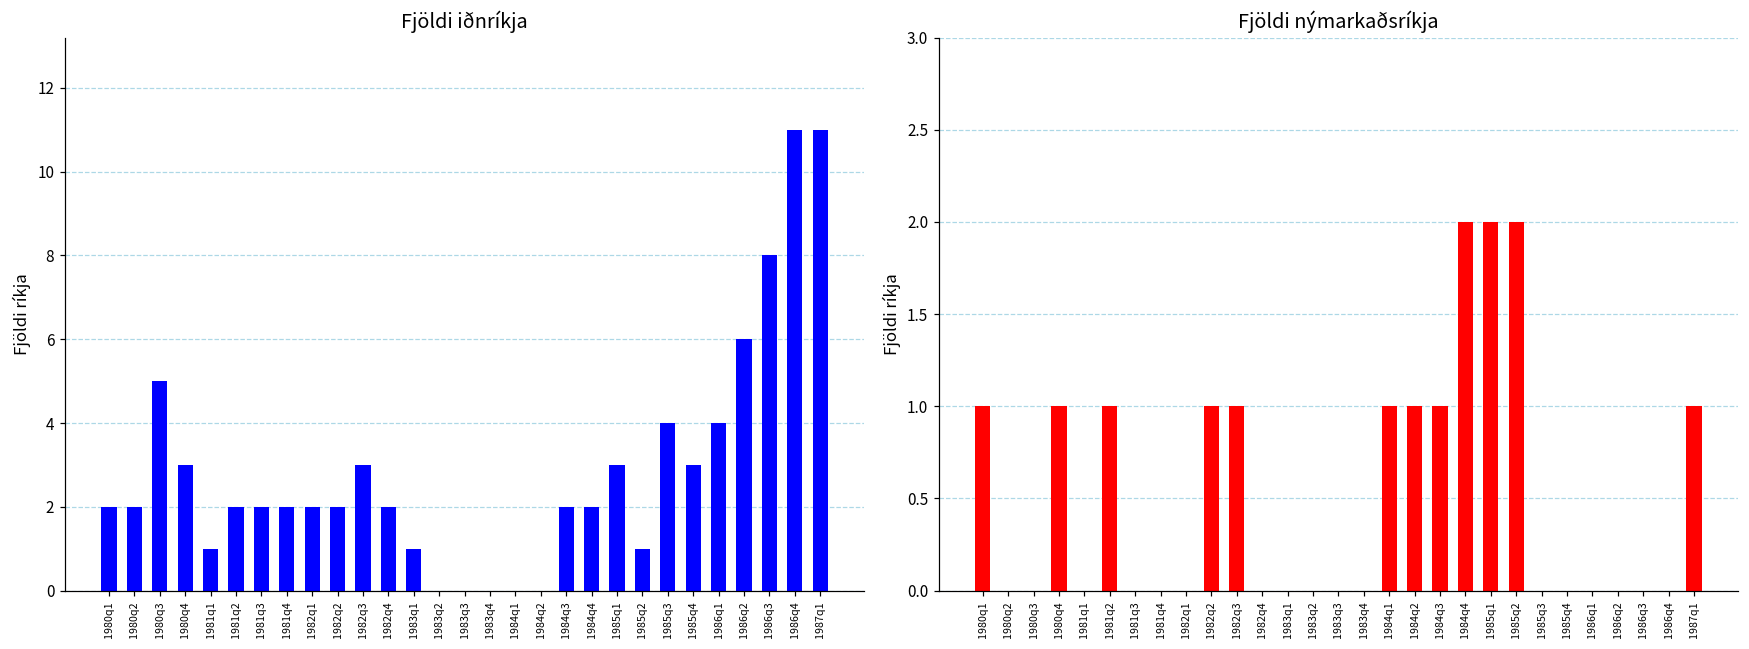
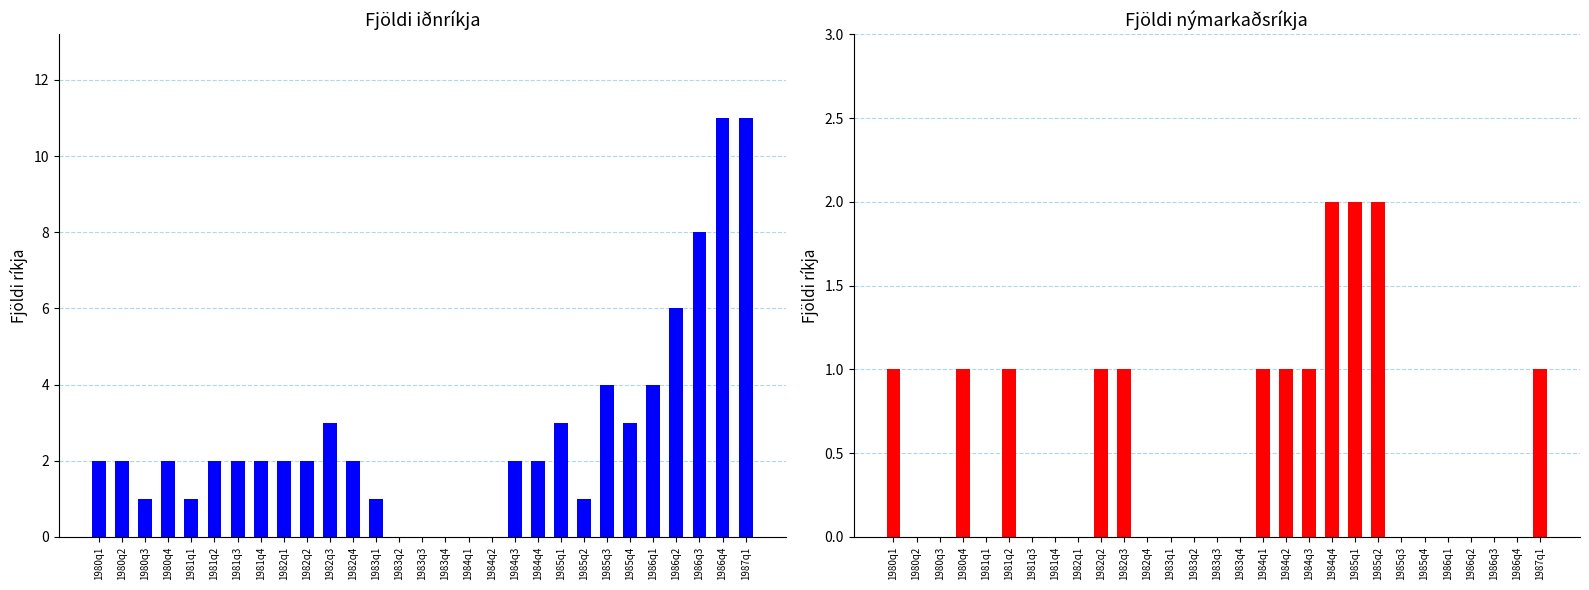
  {
    "Fjöldi iðnríkja": {
      "1980q1": 2,
      "1980q2": 2,
-     "1980q3": 5,
-     "1980q4": 3,
+     "1980q3": 1,
+     "1980q4": 2,
      "1981q1": 1,
      "1981q2": 2,
      "1981q3": 2,
      "1981q4": 2,
      "1982q1": 2,
      "1982q2": 2,
      "1982q3": 3,
      "1982q4": 2,
      "1983q1": 1,
      "1983q2": 0,
      "1983q3": 0,
      "1983q4": 0,
      "1984q1": 0,
      "1984q2": 0,
      "1984q3": 2,
      "1984q4": 2,
      "1985q1": 3,
      "1985q2": 1,
      "1985q3": 4,
      "1985q4": 3,
      "1986q1": 4,
      "1986q2": 6,
      "1986q3": 8,
      "1986q4": 11,
      "1987q1": 11
    },
    "Fjöldi nýmarkaðsríkja": {
      "1980q1": 1.00,
      "1980q2": 0.00,
      "1980q3": 0.00,
      "1980q4": 1.00,
      "1981q1": 0.00,
      "1981q2": 1.00,
      "1981q3": 0.00,
      "1981q4": 0.00,
      "1982q1": 0.00,
      "1982q2": 1.00,
      "1982q3": 1.00,
      "1982q4": 0.00,
      "1983q1": 0.00,
      "1983q2": 0.00,
      "1983q3": 0.00,
      "1983q4": 0.00,
      "1984q1": 1.00,
      "1984q2": 1.00,
      "1984q3": 1.00,
      "1984q4": 2.00,
      "1985q1": 2.00,
      "1985q2": 2.00,
      "1985q3": 0.00,
      "1985q4": 0.00,
      "1986q1": 0.00,
      "1986q2": 0.00,
      "1986q3": 0.00,
      "1986q4": 0.00,
      "1987q1": 1.00
    }
  }
